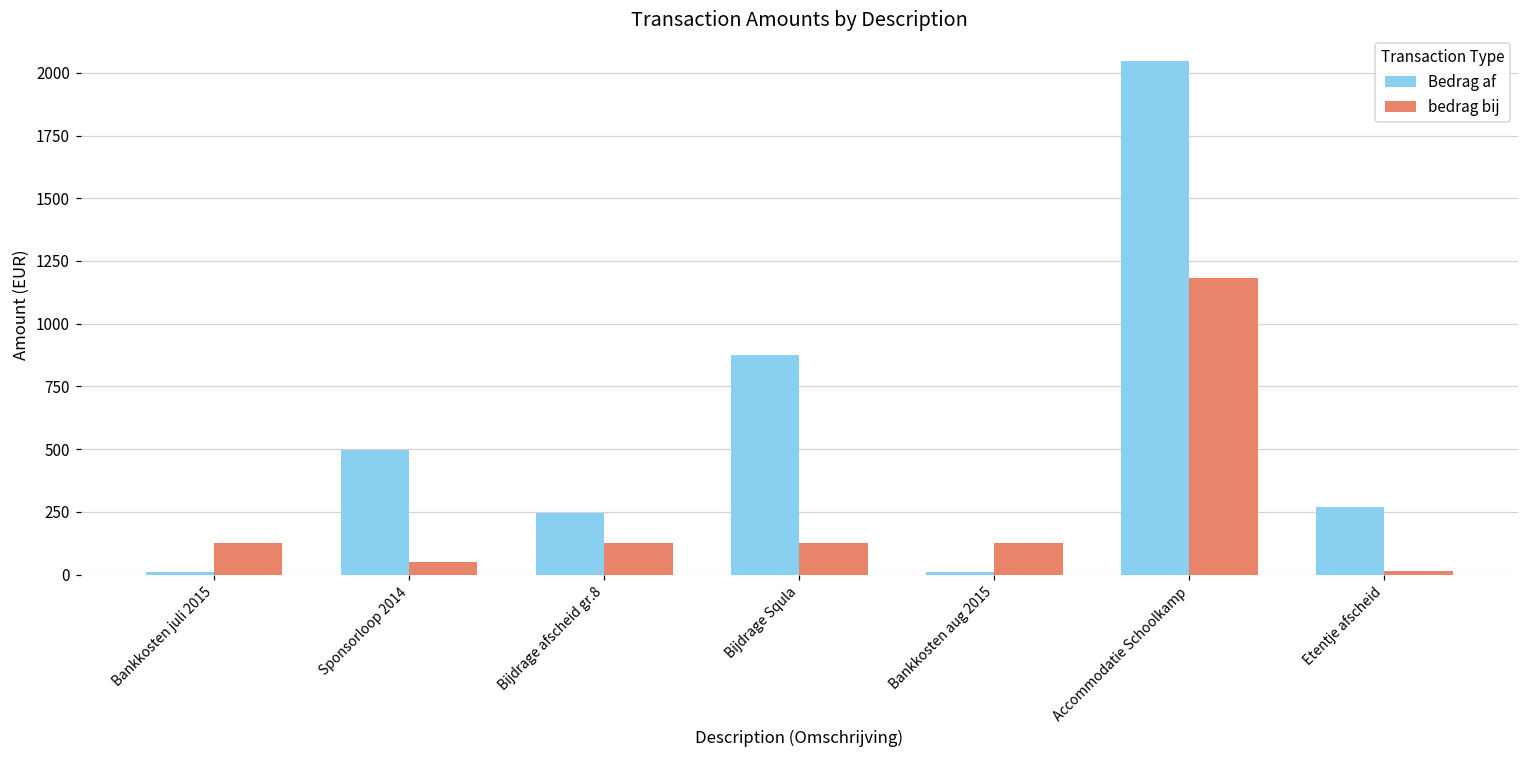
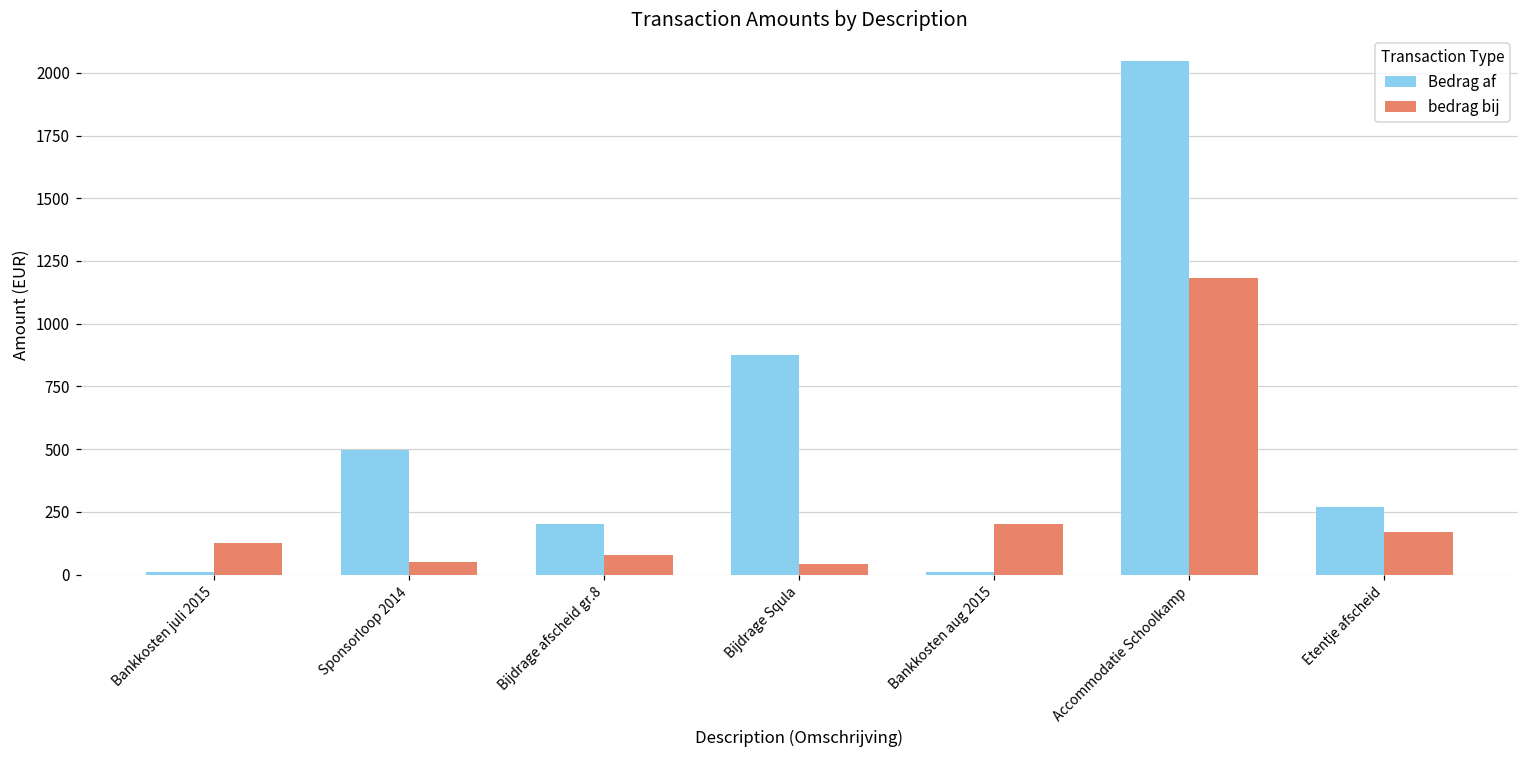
  {
    "Bedrag af": {
      "Bankkosten juli 2015": 10,
      "Sponsorloop 2014": 500,
-     "Bijdrage afscheid gr.8": 240,
+     "Bijdrage afscheid gr.8": 200,
      "Bijdrage Squla": 880,
      "Bankkosten aug 2015": 10,
      "Accommodatie Schoolkamp": 2050,
      "Etentje afscheid": 270
    },
    "bedrag bij": {
      "Bankkosten juli 2015": 130,
      "Sponsorloop 2014": 50,
-     "Bijdrage afscheid gr.8": 130,
-     "Bijdrage Squla": 130,
-     "Bankkosten aug 2015": 130,
+     "Bijdrage afscheid gr.8": 80,
+     "Bijdrage Squla": 40,
+     "Bankkosten aug 2015": 200,
      "Accommodatie Schoolkamp": 1180,
-     "Etentje afscheid": 20
+     "Etentje afscheid": 170
    }
  }
